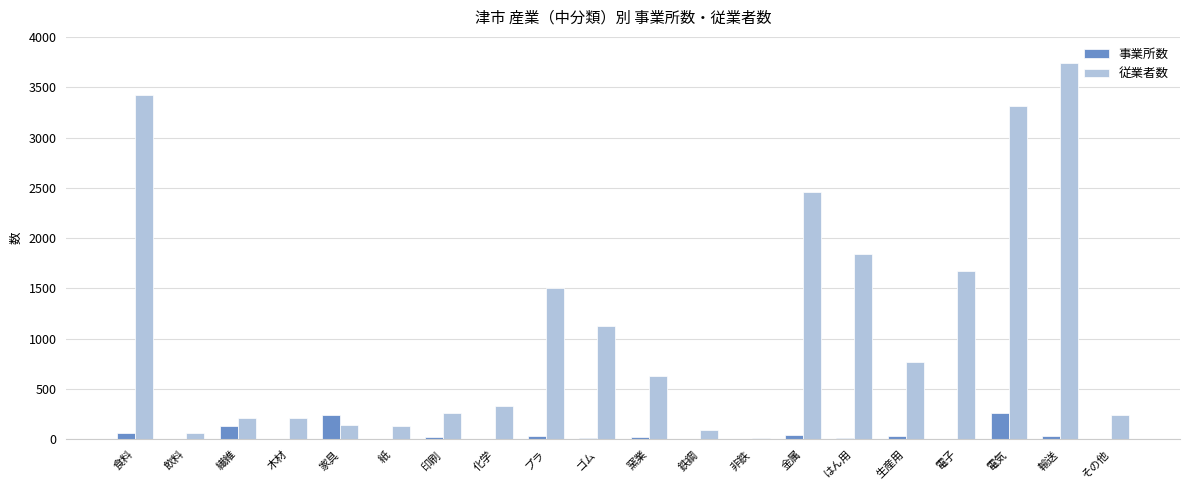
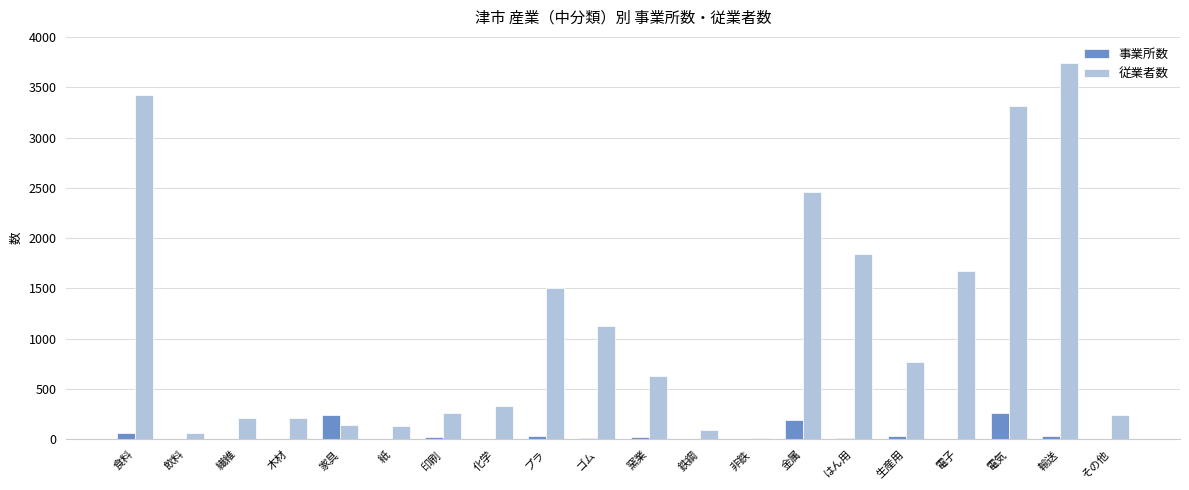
  {
    "事業所数": {
      "食料": 70,
-     "繊維": 130,
+     "繊維": 10,
      "家具": 240,
      "プラ": 40,
-     "金属": 50,
+     "金属": 190,
      "生産用": 30,
      "電気": 260,
      "輸送": 30
    },
    "従業者数": {
      "食料": 3420,
      "飲料": 60,
      "繊維": 210,
      "木材": 220,
      "家具": 140,
      "紙": 130,
      "印刷": 260,
      "化学": 340,
      "プラ": 1500,
      "ゴム": 1120,
      "窯業": 630,
      "鉄鋼": 100,
      "金属": 2460,
      "はん用": 1840,
      "生産用": 770,
      "電子": 1670,
      "電気": 3320,
      "輸送": 3740,
      "その他": 240
    }
  }
